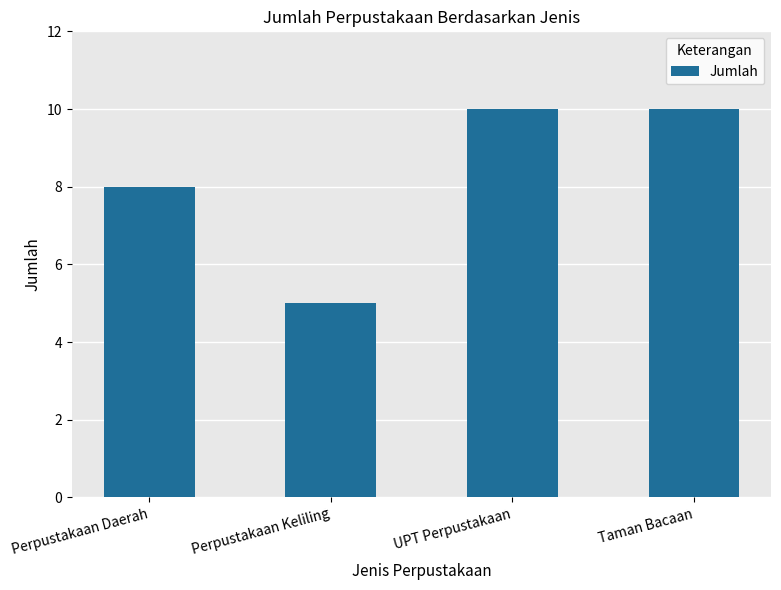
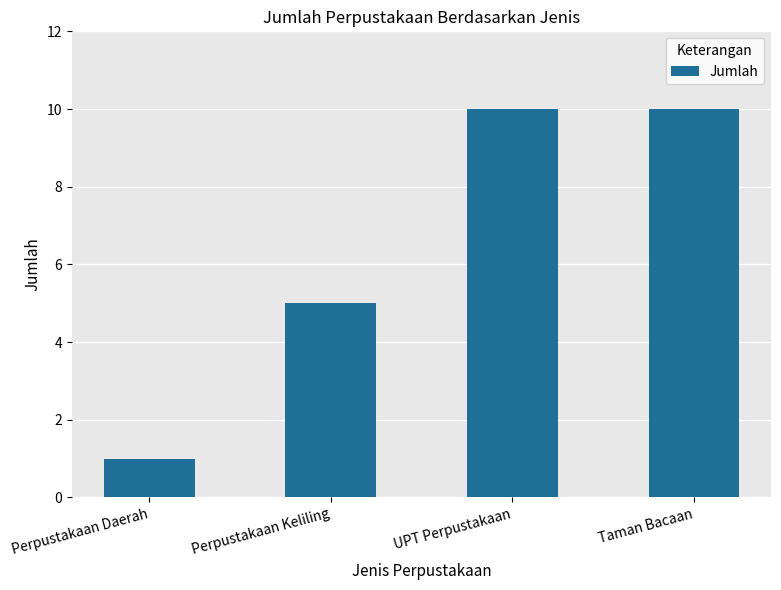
  {
-   "Perpustakaan Daerah": 8,
+   "Perpustakaan Daerah": 1,
    "Perpustakaan Keliling": 5,
    "UPT Perpustakaan": 10,
    "Taman Bacaan": 10
  }
